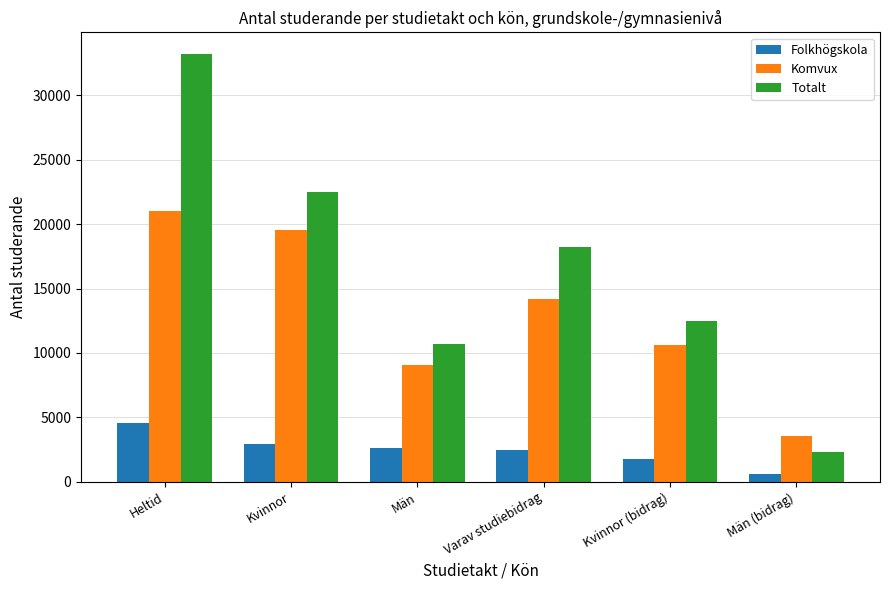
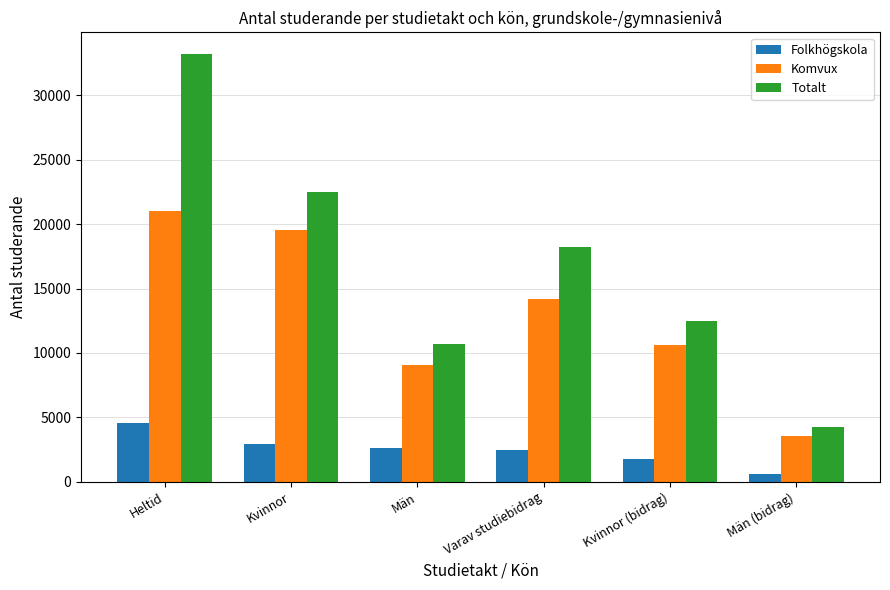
  {
    "Folkhögskola": {
      "Heltid": 4600,
      "Kvinnor": 2900,
      "Män": 2700,
      "Varav studiebidrag": 2400,
      "Kvinnor (bidrag)": 1800,
      "Män (bidrag)": 600
    },
    "Komvux": {
      "Heltid": 21000,
      "Kvinnor": 19600,
      "Män": 9000,
      "Varav studiebidrag": 14200,
      "Kvinnor (bidrag)": 10600,
      "Män (bidrag)": 3600
    },
    "Totalt": {
      "Heltid": 33200,
      "Kvinnor": 22500,
      "Män": 10700,
      "Varav studiebidrag": 18200,
      "Kvinnor (bidrag)": 12500,
-     "Män (bidrag)": 2300
+     "Män (bidrag)": 4200
    }
  }
